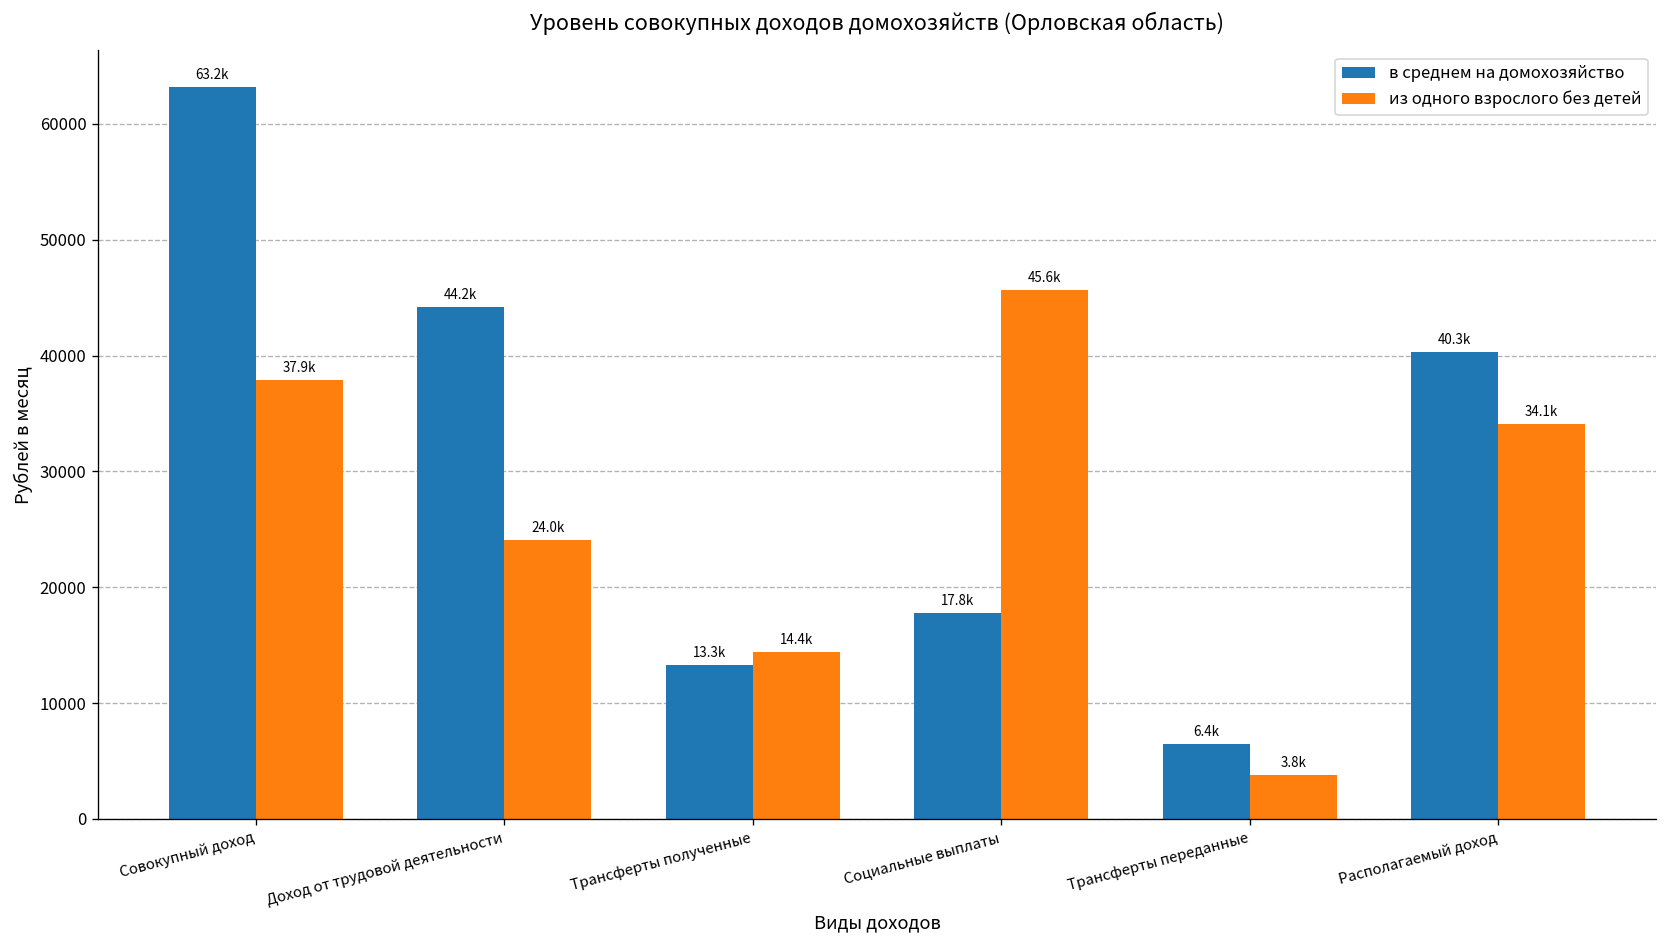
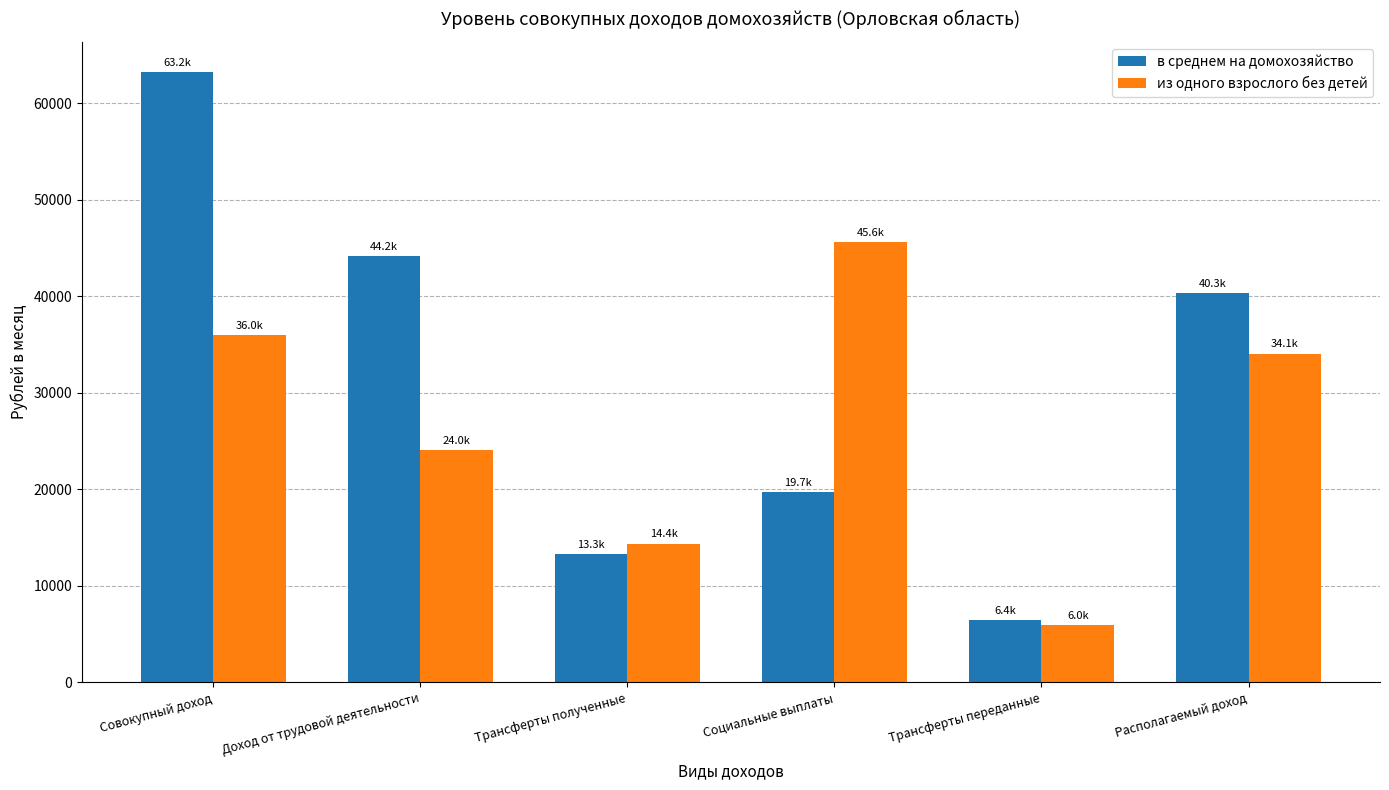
  {
    "в среднем на домохозяйство": {
      "Совокупный доход": "63.2k",
      "Доход от трудовой деятельности": "44.2k",
      "Трансферты полученные": "13.3k",
-     "Социальные выплаты": "17.8k",
+     "Социальные выплаты": "19.7k",
      "Трансферты переданные": "6.4k",
      "Располагаемый доход": "40.3k"
    },
    "из одного взрослого без детей": {
-     "Совокупный доход": "37.9k",
+     "Совокупный доход": "36.0k",
      "Доход от трудовой деятельности": "24.0k",
      "Трансферты полученные": "14.4k",
      "Социальные выплаты": "45.6k",
-     "Трансферты переданные": "3.8k",
+     "Трансферты переданные": "6.0k",
      "Располагаемый доход": "34.1k"
    }
  }
